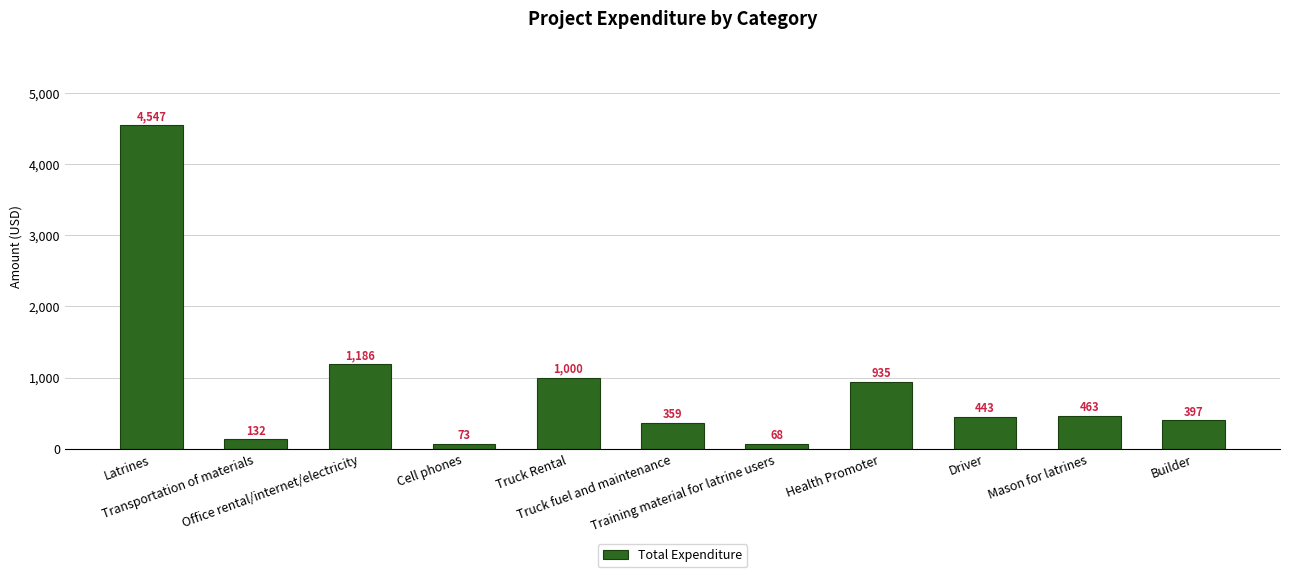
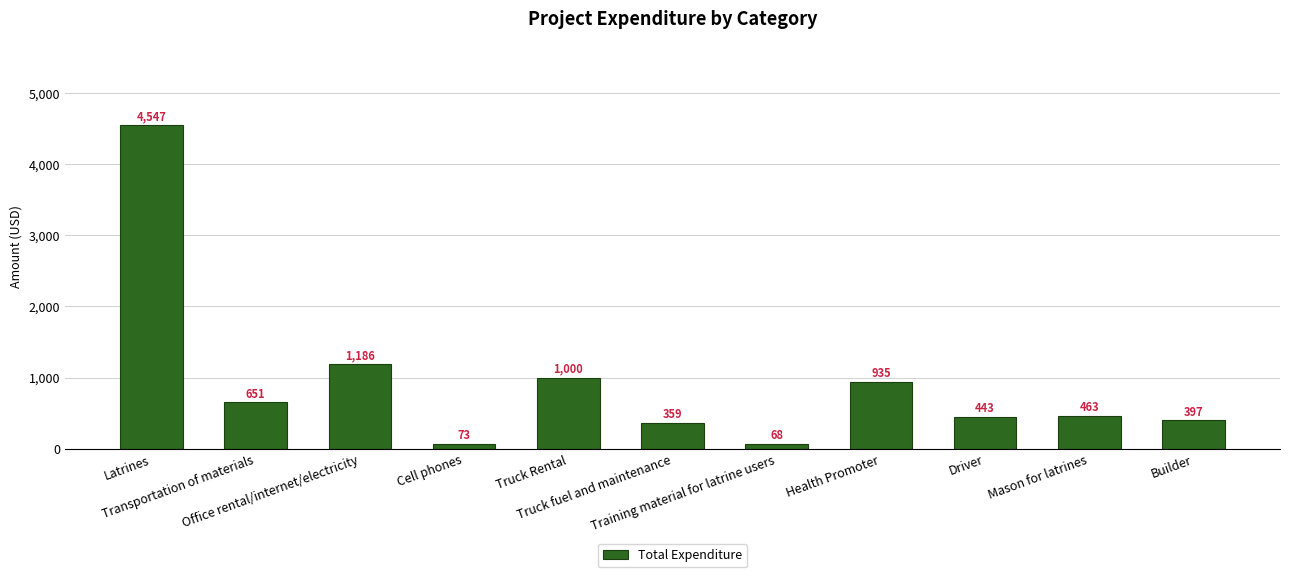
  {
    "Latrines": "4,547",
-   "Transportation of materials": "132",
+   "Transportation of materials": "651",
    "Office rental/internet/electricity": "1,186",
    "Cell phones": "73",
    "Truck Rental": "1,000",
    "Truck fuel and maintenance": "359",
    "Training material for latrine users": "68",
    "Health Promoter": "935",
    "Driver": "443",
    "Mason for latrines": "463",
    "Builder": "397"
  }
